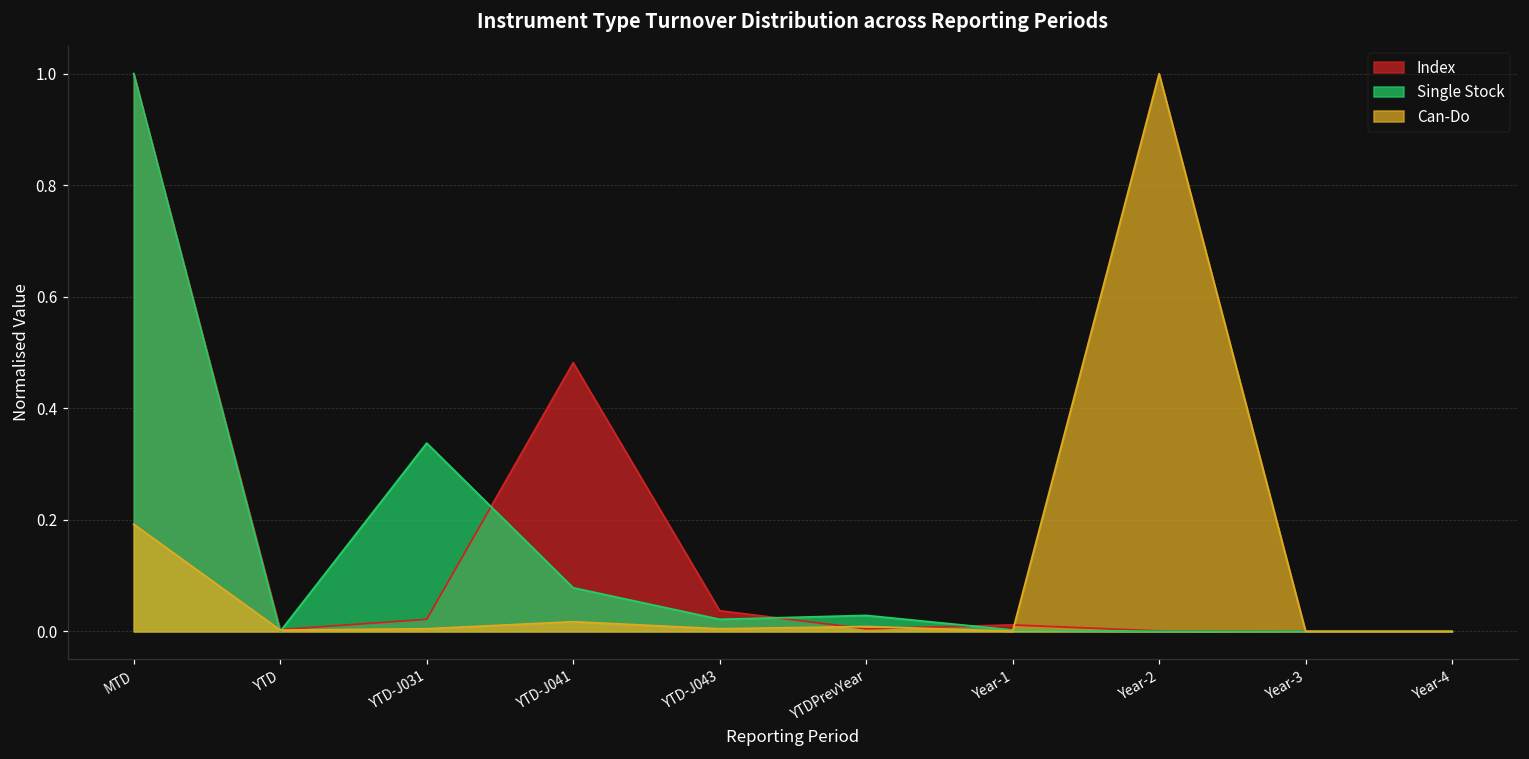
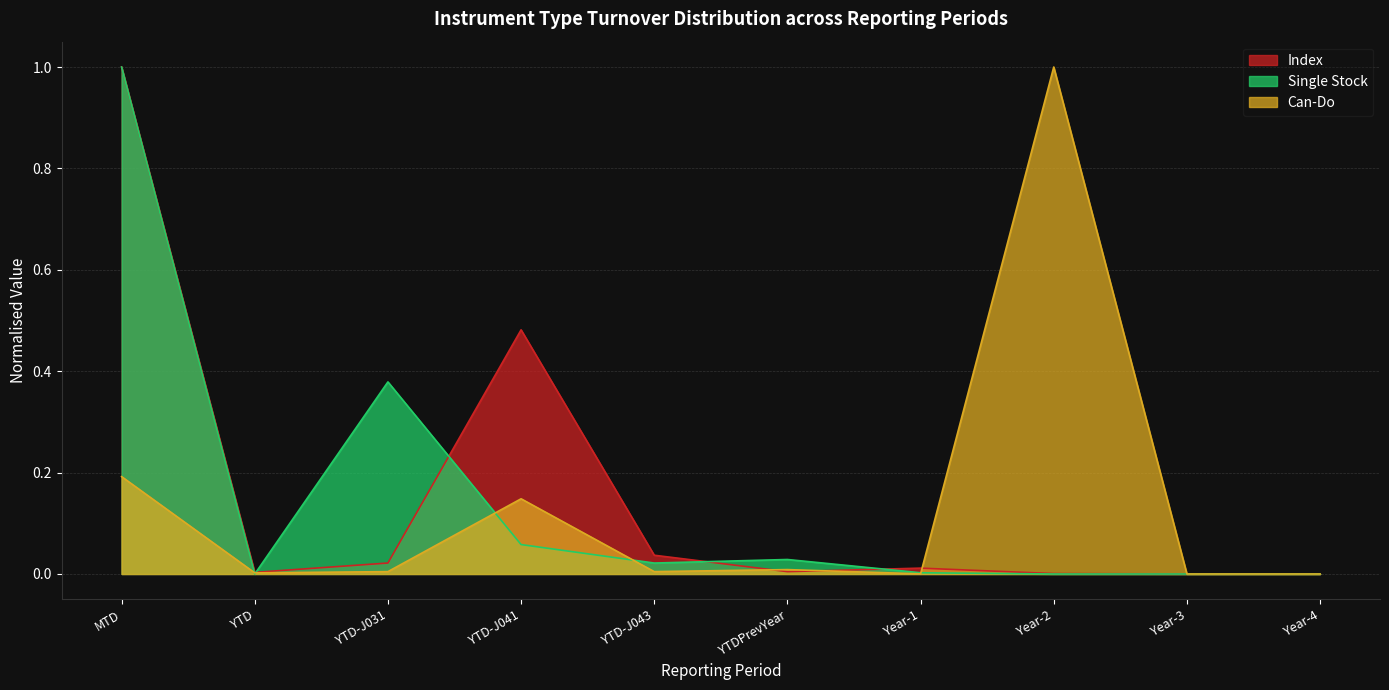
  {
    "Index": {
      "YTD-J031": 0.02,
      "YTD-J041": 0.48,
      "YTD-J043": 0.04,
      "Year-1": 0.01
    },
    "Single Stock": {
-     "YTD-J031": 0.34,
-     "YTD-J041": 0.08,
+     "YTD-J031": 0.38,
+     "YTD-J041": 0.06,
      "YTD-J043": 0.02,
      "YTDPrevYear": 0.03
    },
    "Can-Do": {
      "MTD": 0.19,
      "YTD-J031": 0.00,
-     "YTD-J041": 0.02,
+     "YTD-J041": 0.15,
      "YTD-J043": 0.00,
      "Year-2": 1.00
    }
  }
